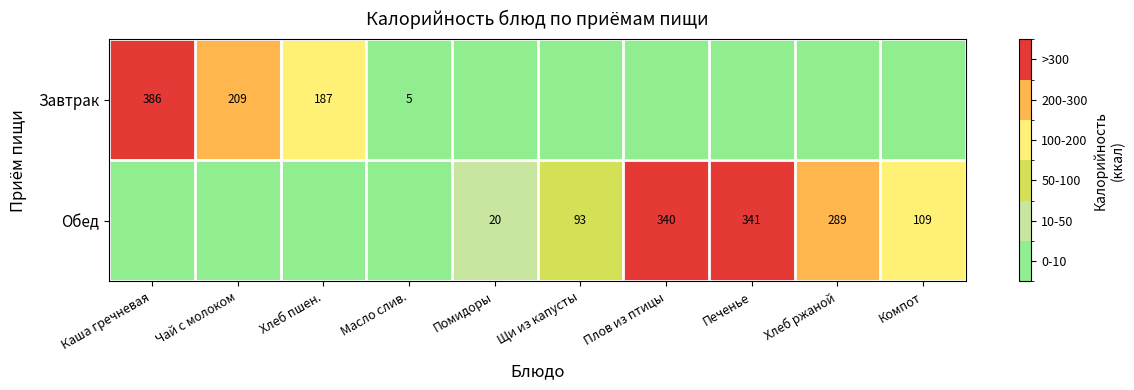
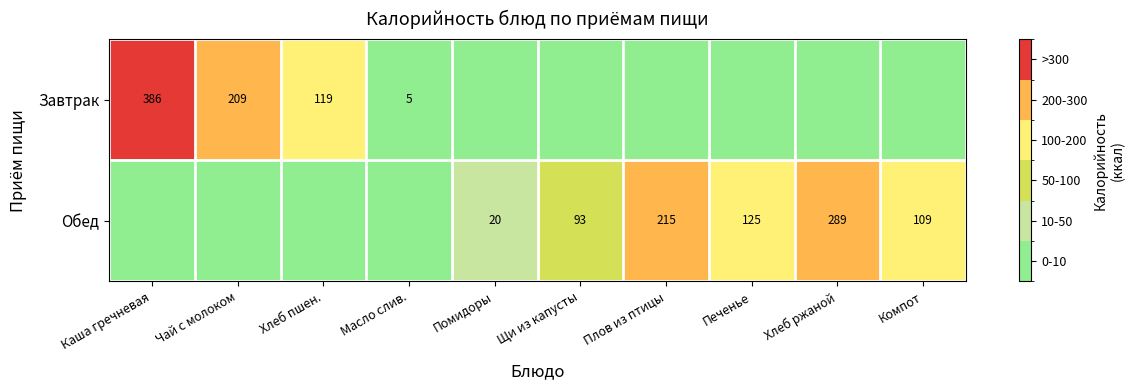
  {
    "Завтрак": {
      "Каша гречневая": 386,
      "Чай с молоком": 209,
-     "Хлеб пшен.": 187,
+     "Хлеб пшен.": 119,
      "Масло слив.": 5
    },
    "Обед": {
      "Помидоры": 20,
      "Щи из капусты": 93,
-     "Плов из птицы": 340,
-     "Печенье": 341,
+     "Плов из птицы": 215,
+     "Печенье": 125,
      "Хлеб ржаной": 289,
      "Компот": 109
    }
  }
